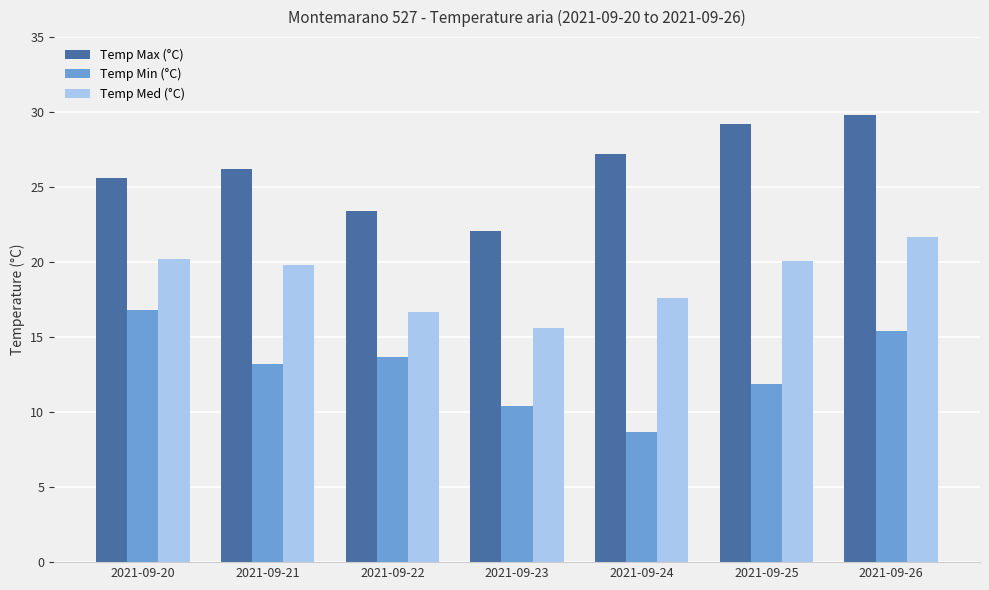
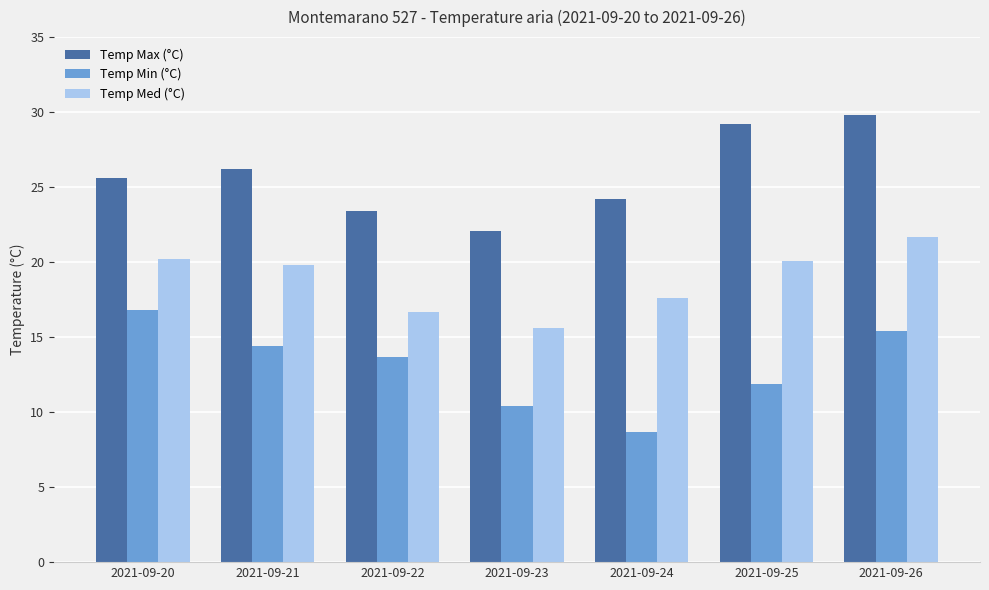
  {
    "Temp Max (°C)": {
      "2021-09-20": 25.6,
      "2021-09-21": 26.2,
      "2021-09-22": 23.4,
      "2021-09-23": 22.1,
-     "2021-09-24": 27.2,
+     "2021-09-24": 24.2,
      "2021-09-25": 29.2,
      "2021-09-26": 29.8
    },
    "Temp Min (°C)": {
      "2021-09-20": 16.8,
-     "2021-09-21": 13.2,
+     "2021-09-21": 14.4,
      "2021-09-22": 13.7,
      "2021-09-23": 10.4,
      "2021-09-24": 8.7,
      "2021-09-25": 11.9,
      "2021-09-26": 15.4
    },
    "Temp Med (°C)": {
      "2021-09-20": 20.2,
      "2021-09-21": 19.8,
      "2021-09-22": 16.7,
      "2021-09-23": 15.6,
      "2021-09-24": 17.6,
      "2021-09-25": 20.1,
      "2021-09-26": 21.7
    }
  }
